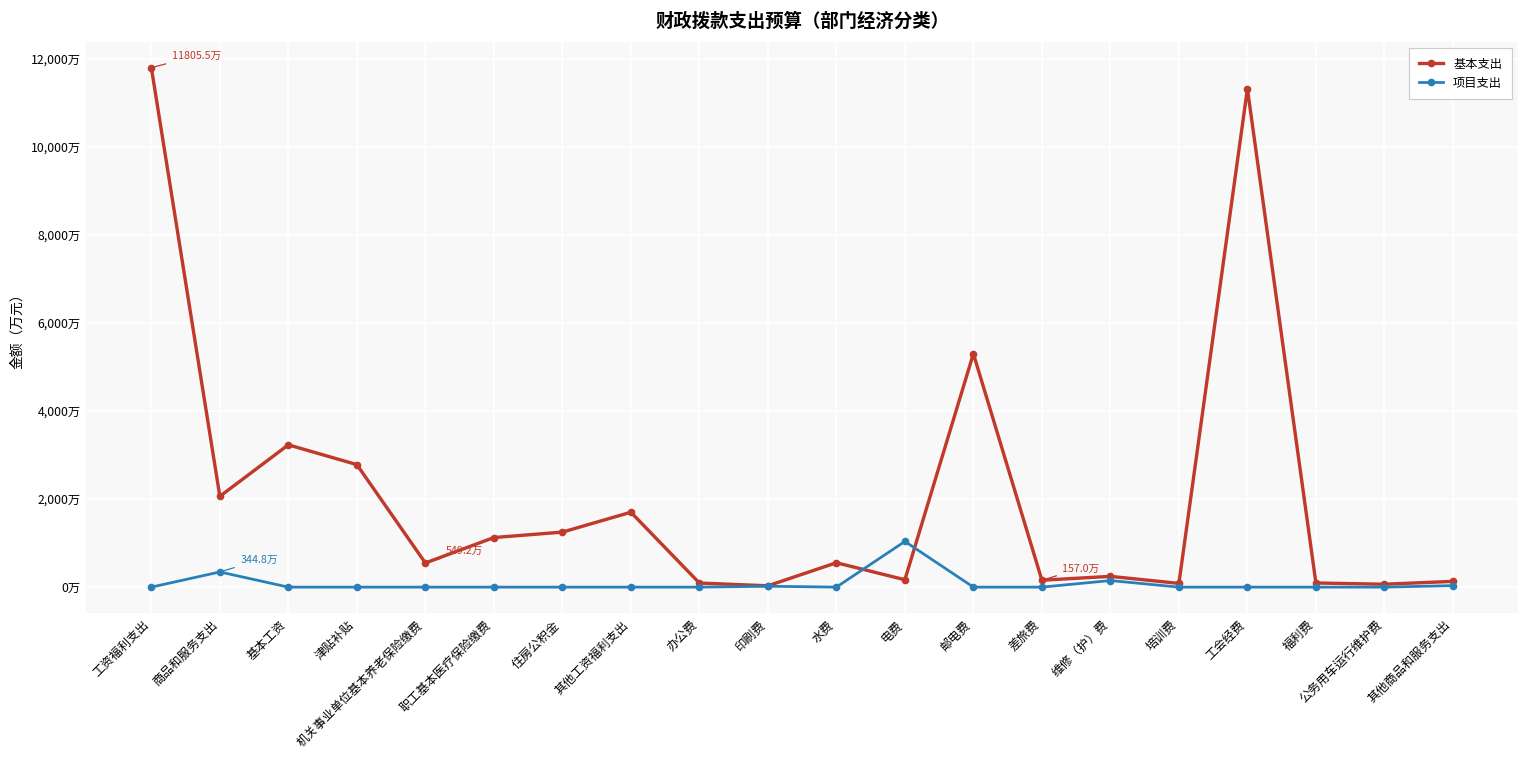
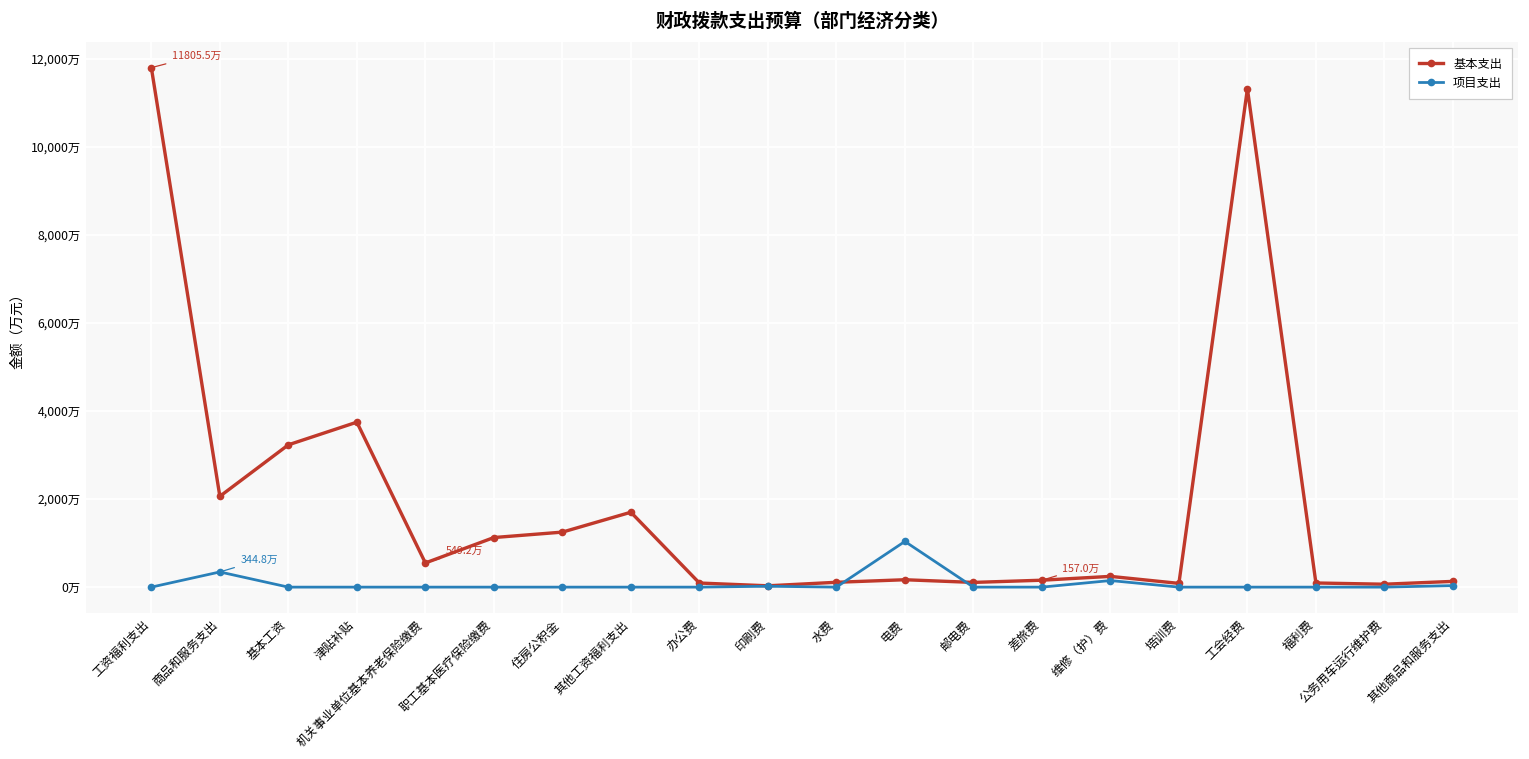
  {
    "基本支出": {
      "商品和服务支出": "2,100万",
      "基本工资": "3,200万",
-     "津贴补贴": "2,800万",
+     "津贴补贴": "3,700万",
      "职工基本医疗保险缴费": "1,100万",
      "住房公积金": "1,300万",
      "其他工资福利支出": "1,700万",
      "办公费": "100万",
-     "水费": "600万",
+     "水费": "100万",
      "电费": "200万",
-     "邮电费": "5,300万",
+     "邮电费": "100万",
      "维修（护）费": "200万",
      "培训费": "100万",
      "工会经费": "11,300万",
      "福利费": "100万",
      "公务用车运行维护费": "100万",
      "其他商品和服务支出": "100万"
    },
    "项目支出": {
      "商品和服务支出": "344.8万"
    }
  }
